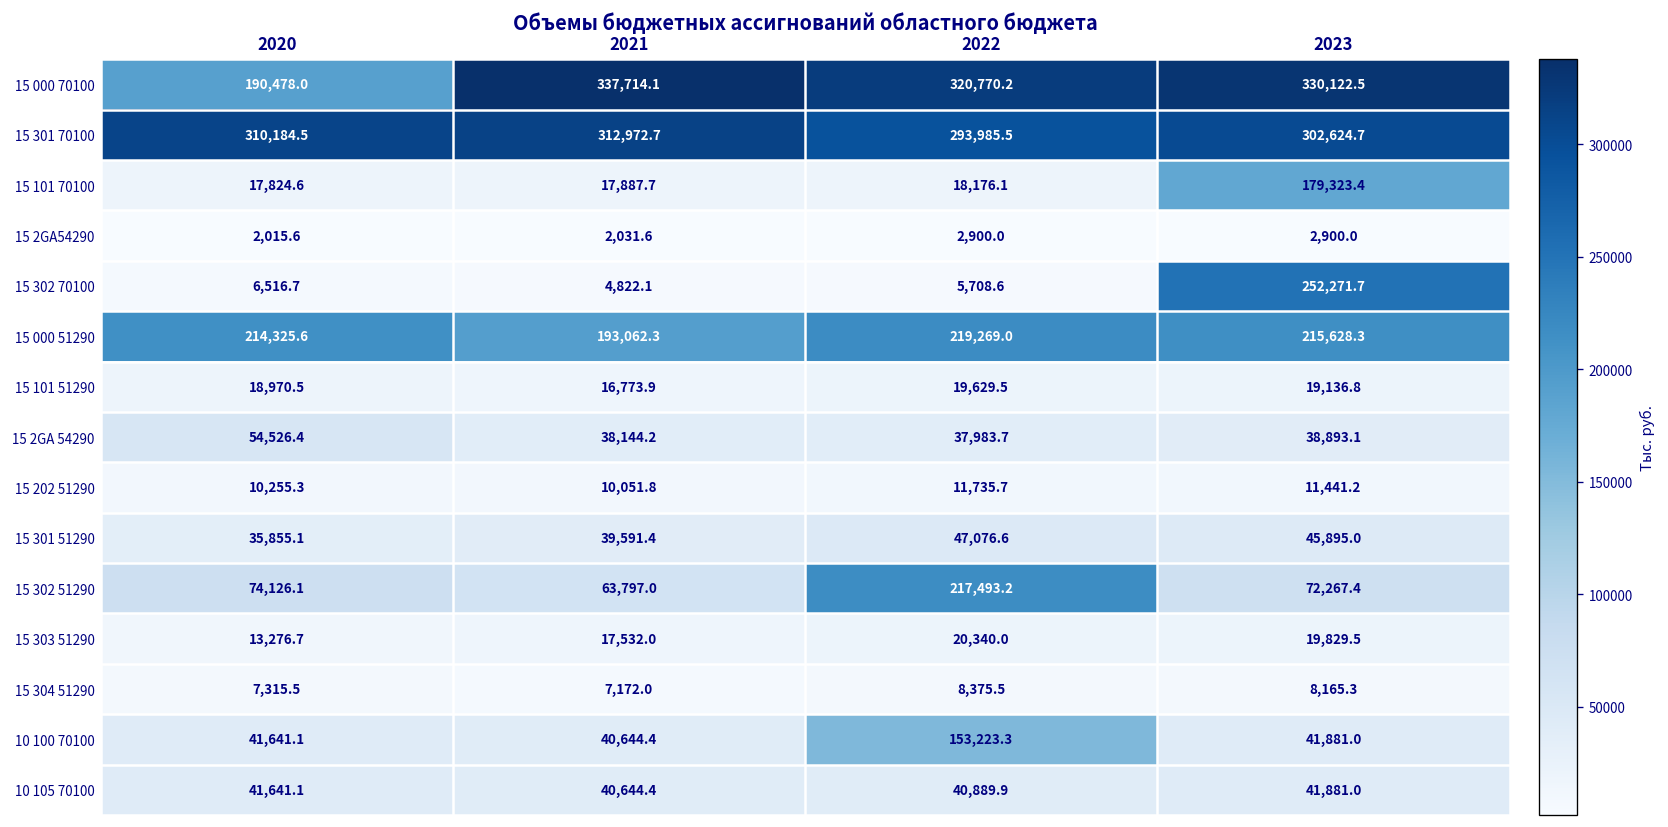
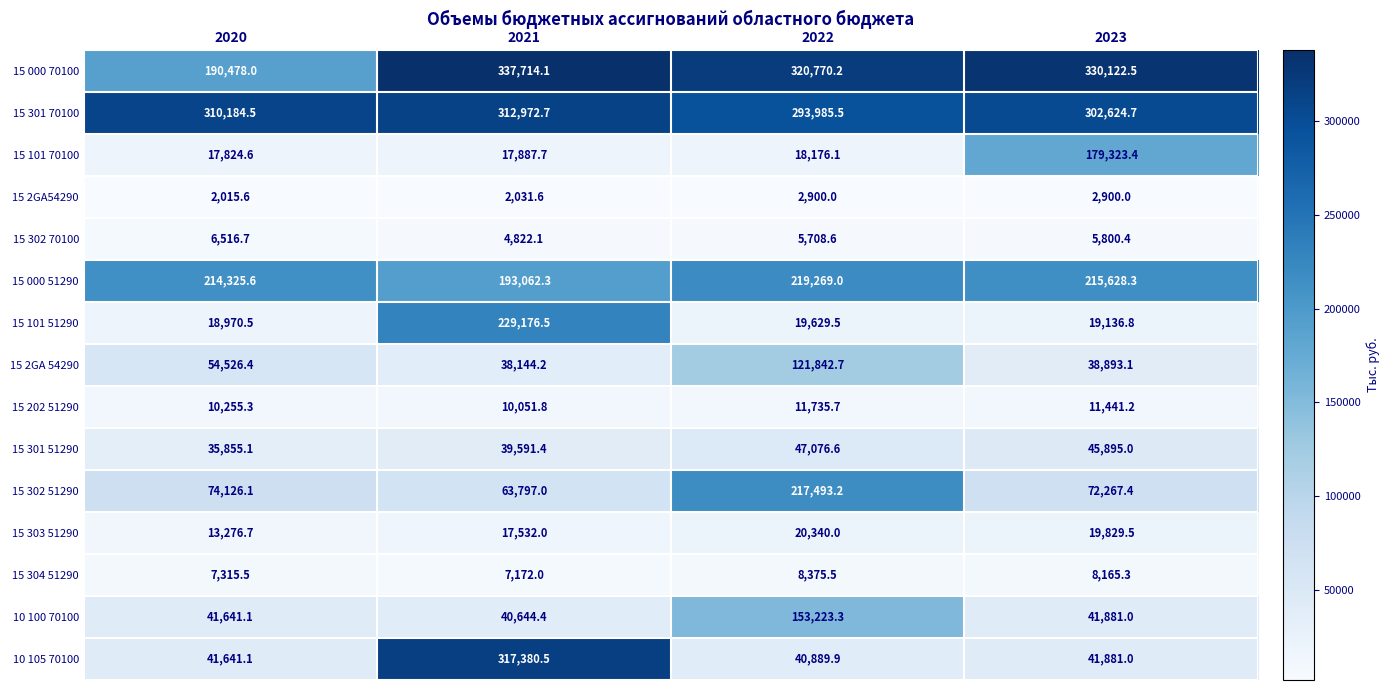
  {
    "15 000 70100": {
      "2020": "190,478.0",
      "2021": "337,714.1",
      "2022": "320,770.2",
      "2023": "330,122.5"
    },
    "15 301 70100": {
      "2020": "310,184.5",
      "2021": "312,972.7",
      "2022": "293,985.5",
      "2023": "302,624.7"
    },
    "15 101 70100": {
      "2020": "17,824.6",
      "2021": "17,887.7",
      "2022": "18,176.1",
      "2023": "179,323.4"
    },
    "15 2GA54290": {
      "2020": "2,015.6",
      "2021": "2,031.6",
      "2022": "2,900.0",
      "2023": "2,900.0"
    },
    "15 302 70100": {
      "2020": "6,516.7",
      "2021": "4,822.1",
      "2022": "5,708.6",
-     "2023": "252,271.7"
+     "2023": "5,800.4"
    },
    "15 000 51290": {
      "2020": "214,325.6",
      "2021": "193,062.3",
      "2022": "219,269.0",
      "2023": "215,628.3"
    },
    "15 101 51290": {
      "2020": "18,970.5",
-     "2021": "16,773.9",
+     "2021": "229,176.5",
      "2022": "19,629.5",
      "2023": "19,136.8"
    },
    "15 2GA 54290": {
      "2020": "54,526.4",
      "2021": "38,144.2",
-     "2022": "37,983.7",
+     "2022": "121,842.7",
      "2023": "38,893.1"
    },
    "15 202 51290": {
      "2020": "10,255.3",
      "2021": "10,051.8",
      "2022": "11,735.7",
      "2023": "11,441.2"
    },
    "15 301 51290": {
      "2020": "35,855.1",
      "2021": "39,591.4",
      "2022": "47,076.6",
      "2023": "45,895.0"
    },
    "15 302 51290": {
      "2020": "74,126.1",
      "2021": "63,797.0",
      "2022": "217,493.2",
      "2023": "72,267.4"
    },
    "15 303 51290": {
      "2020": "13,276.7",
      "2021": "17,532.0",
      "2022": "20,340.0",
      "2023": "19,829.5"
    },
    "15 304 51290": {
      "2020": "7,315.5",
      "2021": "7,172.0",
      "2022": "8,375.5",
      "2023": "8,165.3"
    },
    "10 100 70100": {
      "2020": "41,641.1",
      "2021": "40,644.4",
      "2022": "153,223.3",
      "2023": "41,881.0"
    },
    "10 105 70100": {
      "2020": "41,641.1",
-     "2021": "40,644.4",
+     "2021": "317,380.5",
      "2022": "40,889.9",
      "2023": "41,881.0"
    }
  }
